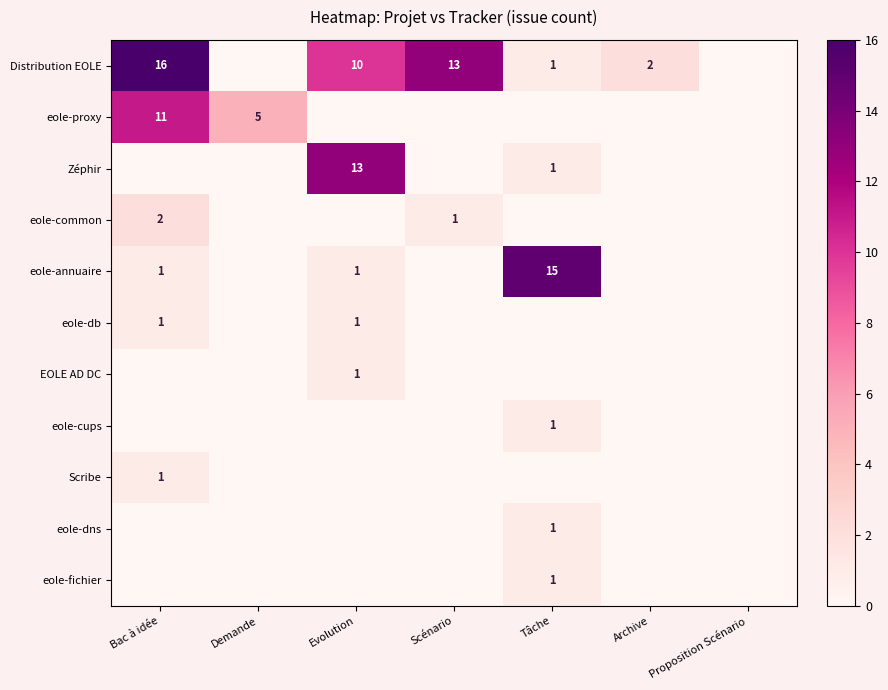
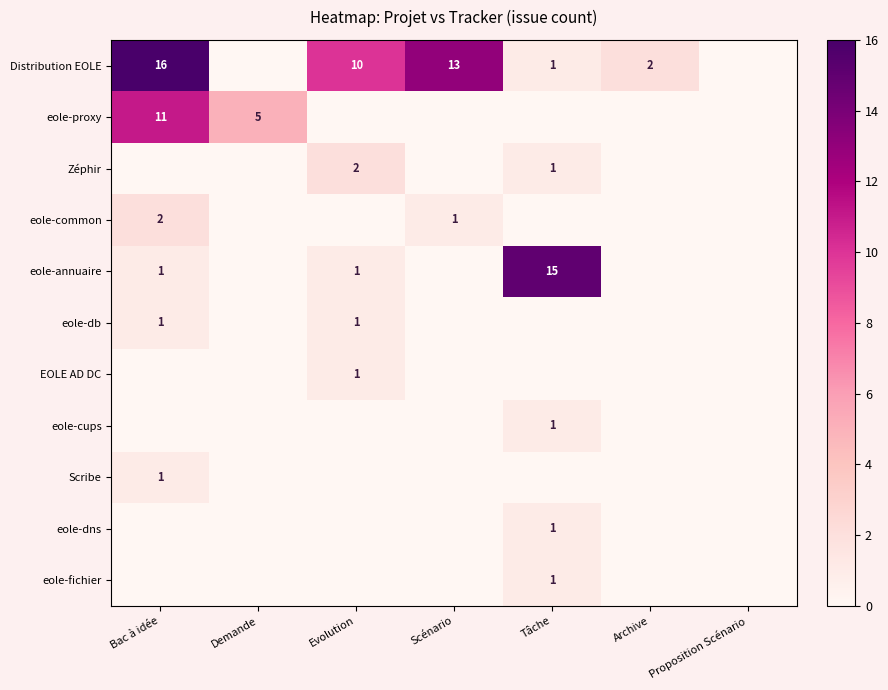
  {
    "Distribution EOLE": {
      "Bac à idée": 16,
      "Evolution": 10,
      "Scénario": 13,
      "Tâche": 1,
      "Archive": 2
    },
    "eole-proxy": {
      "Bac à idée": 11,
      "Demande": 5
    },
    "Zéphir": {
-     "Evolution": 13,
+     "Evolution": 2,
      "Tâche": 1
    },
    "eole-common": {
      "Bac à idée": 2,
      "Scénario": 1
    },
    "eole-annuaire": {
      "Bac à idée": 1,
      "Evolution": 1,
      "Tâche": 15
    },
    "eole-db": {
      "Bac à idée": 1,
      "Evolution": 1
    },
    "EOLE AD DC": {
      "Evolution": 1
    },
    "eole-cups": {
      "Tâche": 1
    },
    "Scribe": {
      "Bac à idée": 1
    },
    "eole-dns": {
      "Tâche": 1
    },
    "eole-fichier": {
      "Tâche": 1
    }
  }
